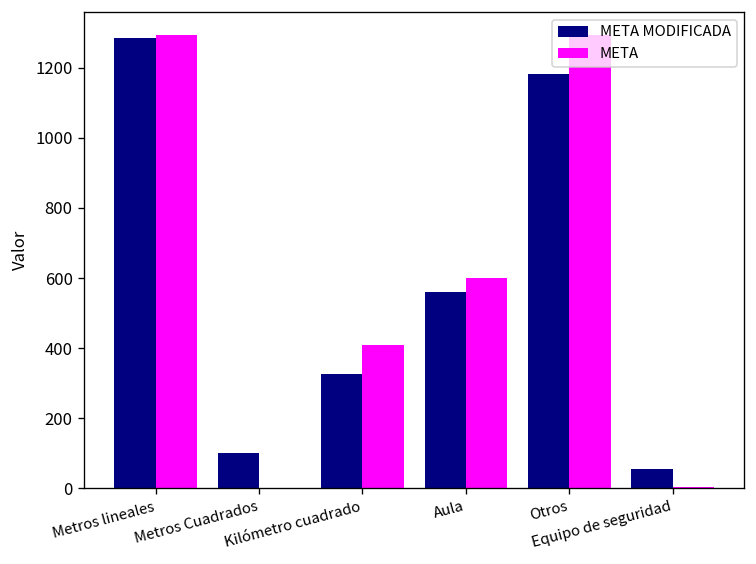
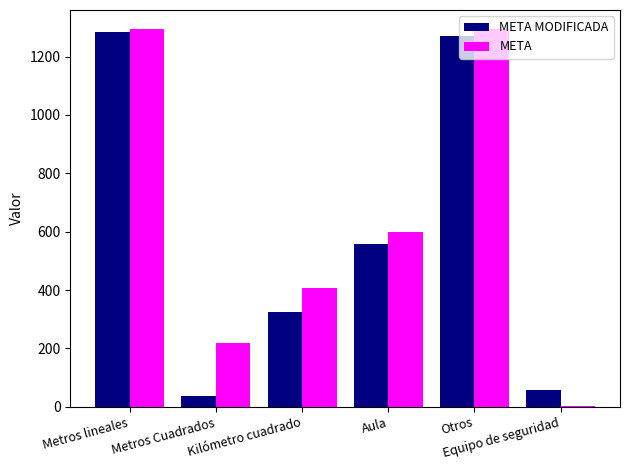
  {
    "META MODIFICADA": {
      "Metros lineales": 1290,
-     "Metros Cuadrados": 100,
+     "Metros Cuadrados": 40,
      "Kilómetro cuadrado": 330,
      "Aula": 560,
-     "Otros": 1180,
+     "Otros": 1270,
      "Equipo de seguridad": 60
    },
    "META": {
      "Metros lineales": 1300,
-     "Metros Cuadrados": 0,
+     "Metros Cuadrados": 220,
      "Kilómetro cuadrado": 410,
      "Aula": 600
    }
  }
